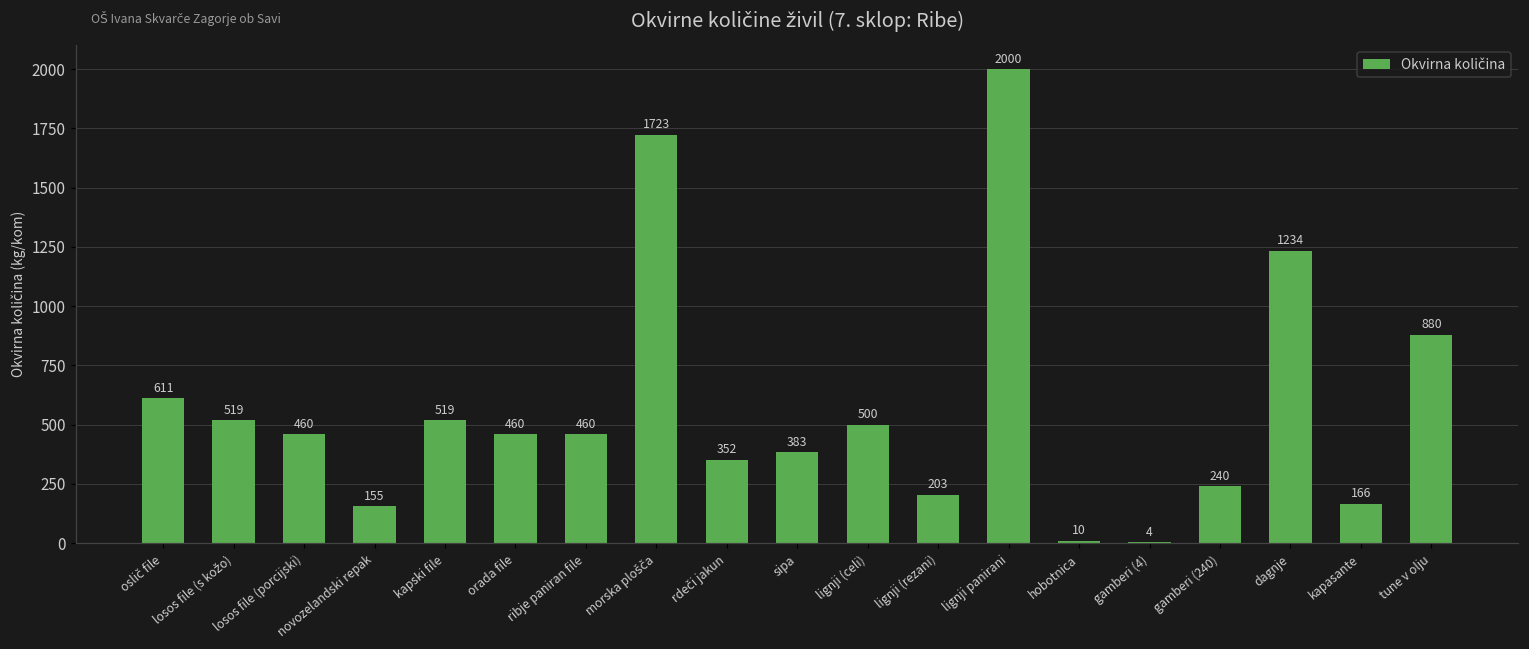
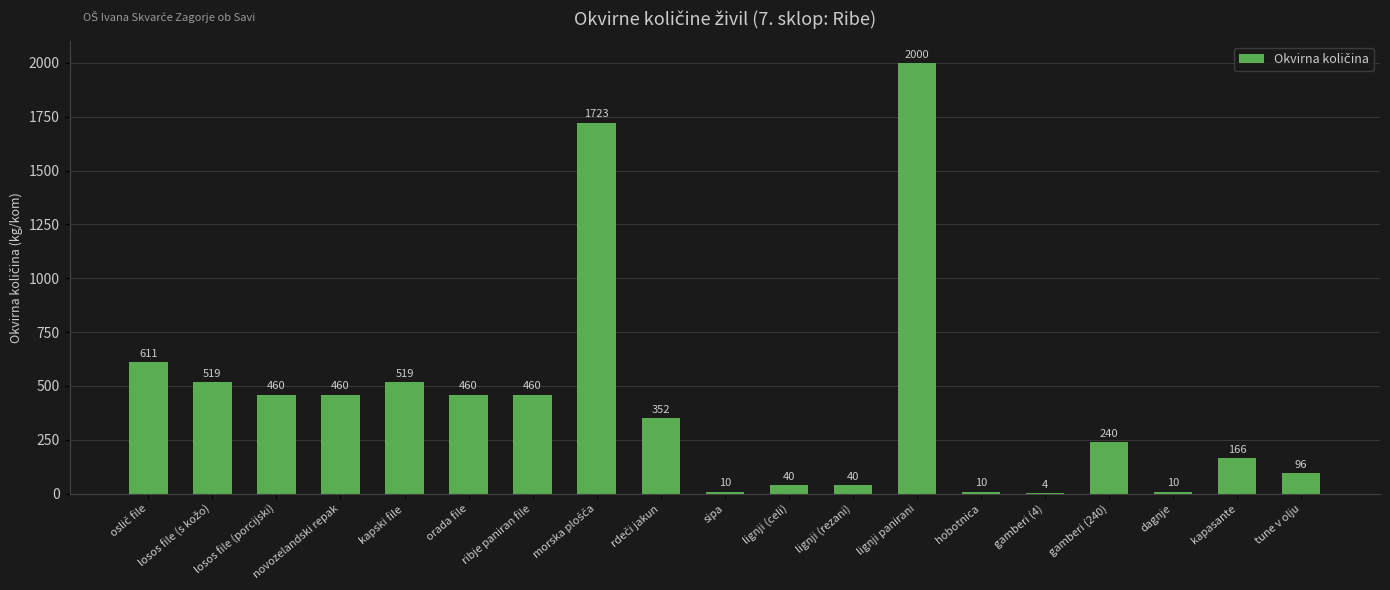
  {
    "oslič file": 611,
    "losos file (s kožo)": 519,
    "losos file (porcijski)": 460,
-   "novozelandski repak": 155,
+   "novozelandski repak": 460,
    "kapski file": 519,
    "orada file": 460,
    "ribje paniran file": 460,
    "morska plošča": 1723,
    "rdeči jakun": 352,
-   "sipa": 383,
-   "lignji (celi)": 500,
-   "lignji (rezani)": 203,
+   "sipa": 10,
+   "lignji (celi)": 40,
+   "lignji (rezani)": 40,
    "lignji panirani": 2000,
    "hobotnica": 10,
    "gamberi (4)": 4,
    "gamberi (240)": 240,
-   "dagnje": 1234,
+   "dagnje": 10,
    "kapasante": 166,
-   "tune v olju": 880
+   "tune v olju": 96
  }
